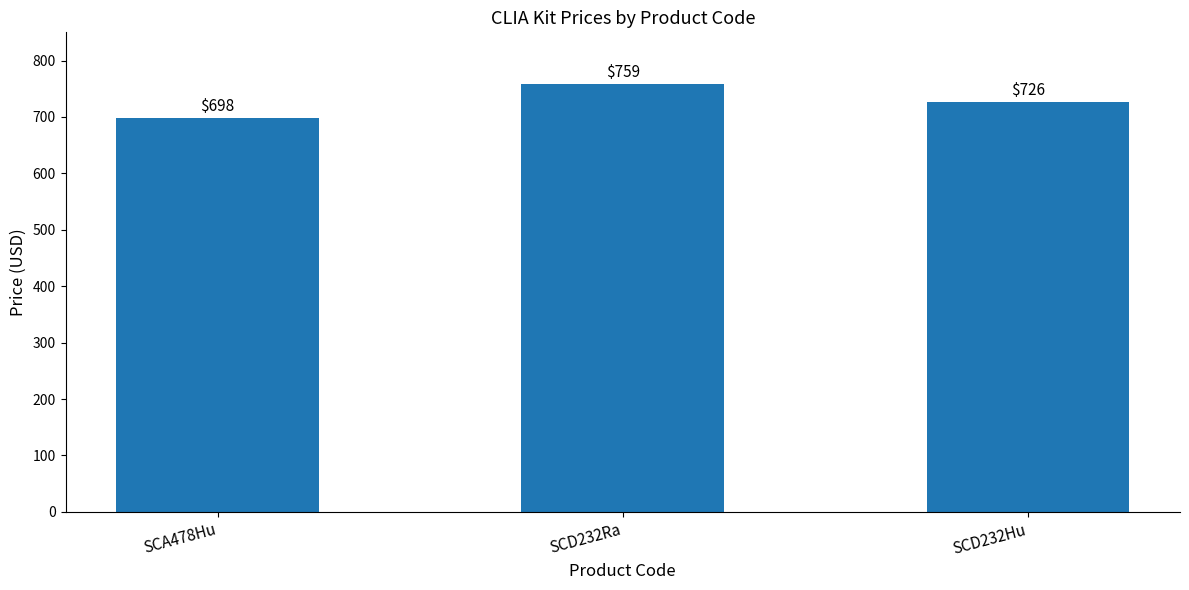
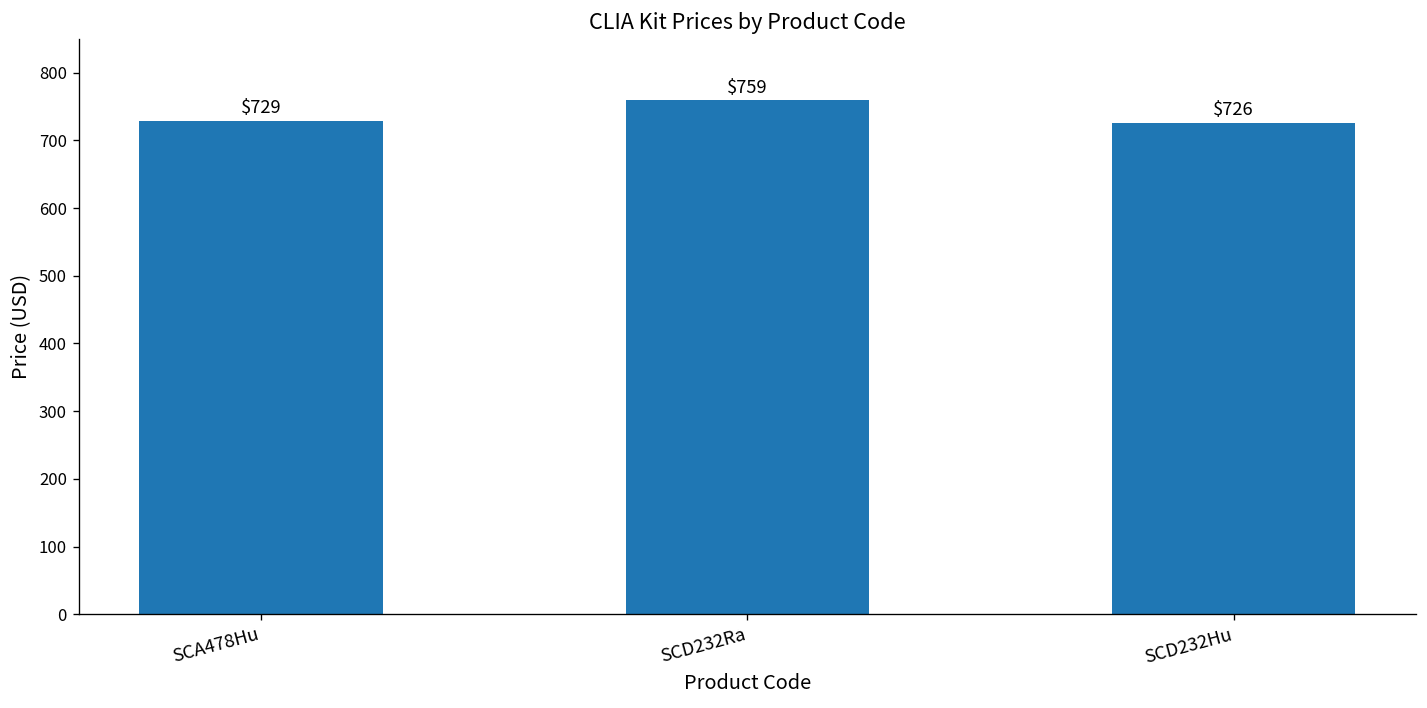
  {
-   "SCA478Hu": "$698",
+   "SCA478Hu": "$729",
    "SCD232Ra": "$759",
    "SCD232Hu": "$726"
  }
